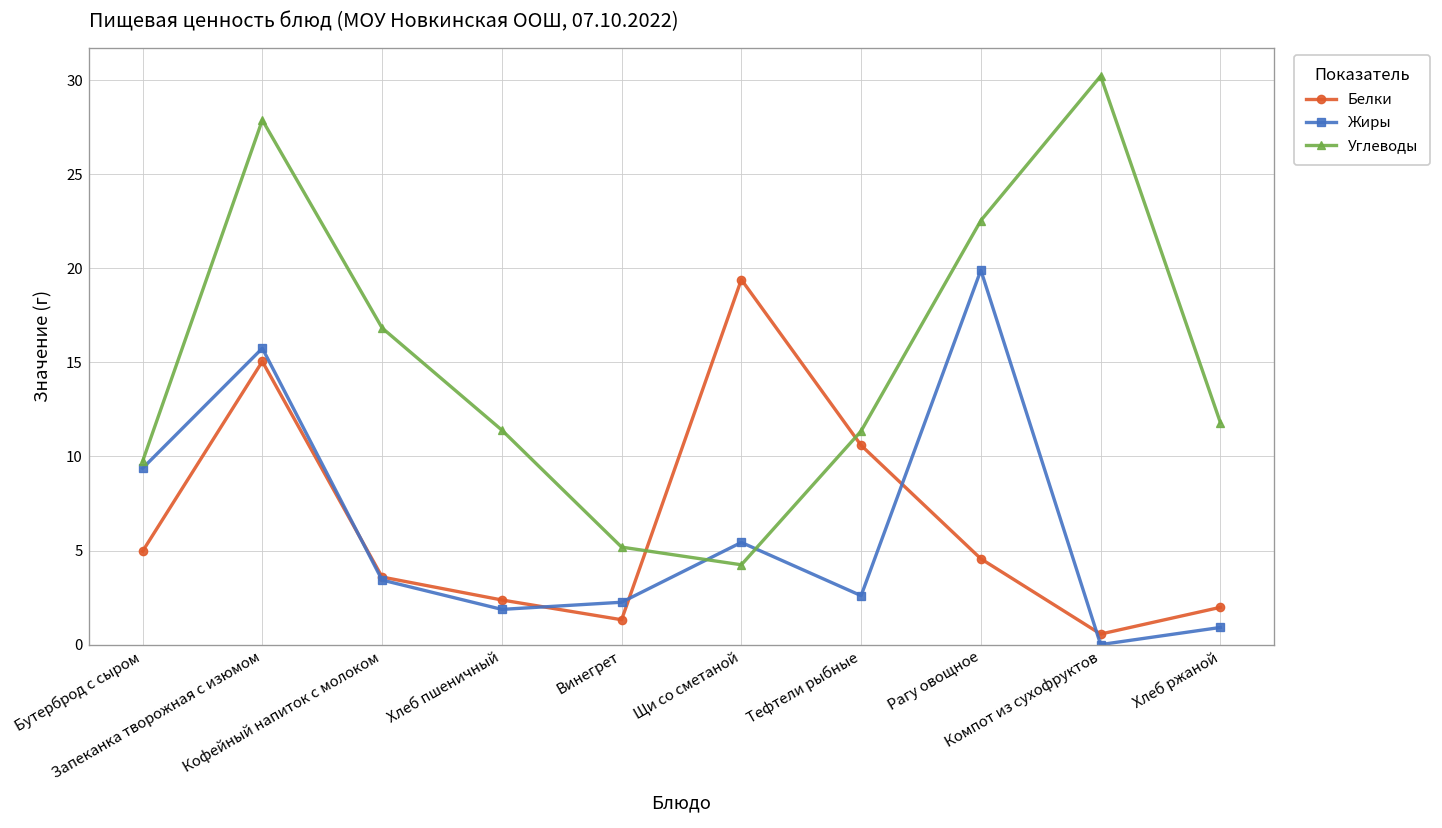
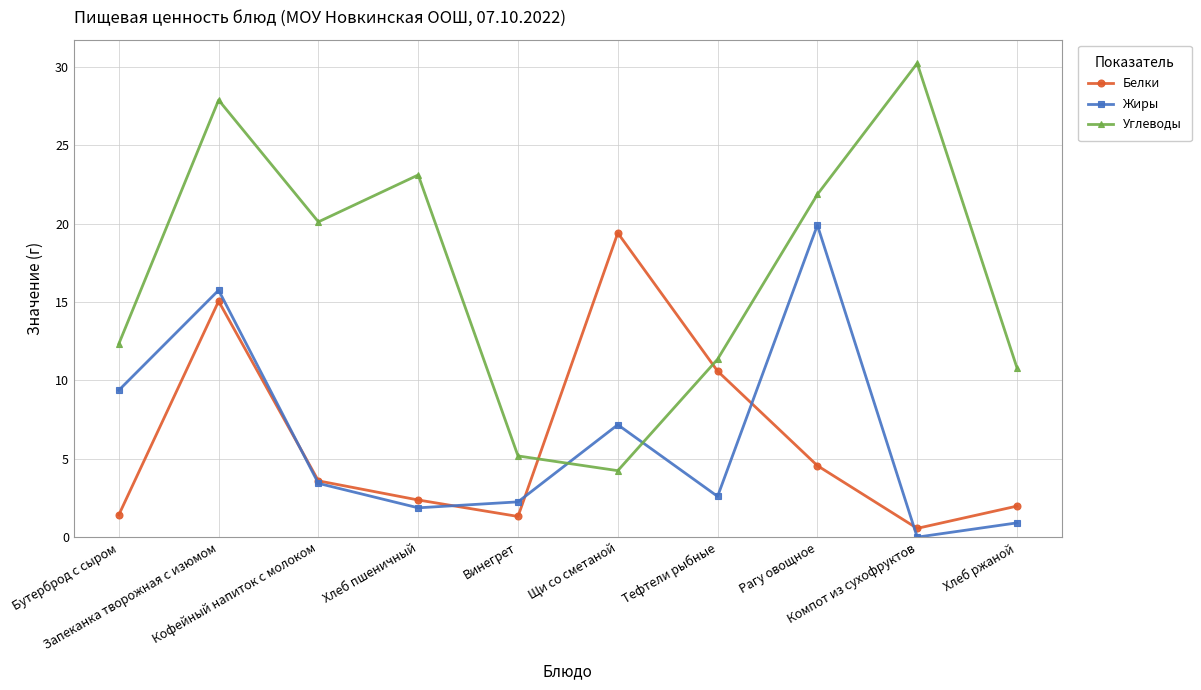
  {
    "Белки": {
-     "Бутерброд с сыром": 5.0,
+     "Бутерброд с сыром": 1.4,
      "Запеканка творожная с изюмом": 15.1,
      "Хлеб пшеничный": 2.4,
      "Винегрет": 1.3,
      "Щи со сметаной": 19.4,
      "Тефтели рыбные": 10.6,
      "Рагу овощное": 4.6,
      "Компот из сухофруктов": 0.6,
      "Хлеб ржаной": 2.0
    },
    "Жиры": {
      "Бутерброд с сыром": 9.4,
      "Запеканка творожная с изюмом": 15.8,
      "Хлеб пшеничный": 1.9,
      "Винегрет": 2.3,
-     "Щи со сметаной": 5.4,
+     "Щи со сметаной": 7.2,
      "Тефтели рыбные": 2.6,
      "Рагу овощное": 19.9,
      "Компот из сухофруктов": 0.0,
      "Хлеб ржаной": 0.9
    },
    "Углеводы": {
-     "Бутерброд с сыром": 9.7,
+     "Бутерброд с сыром": 12.3,
      "Запеканка творожная с изюмом": 27.9,
-     "Кофейный напиток с молоком": 16.8,
-     "Хлеб пшеничный": 11.4,
+     "Кофейный напиток с молоком": 20.1,
+     "Хлеб пшеничный": 23.1,
      "Винегрет": 5.2,
      "Щи со сметаной": 4.2,
      "Тефтели рыбные": 11.4,
-     "Рагу овощное": 22.5,
+     "Рагу овощное": 21.9,
      "Компот из сухофруктов": 30.2,
-     "Хлеб ржаной": 11.8
+     "Хлеб ржаной": 10.8
    }
  }
